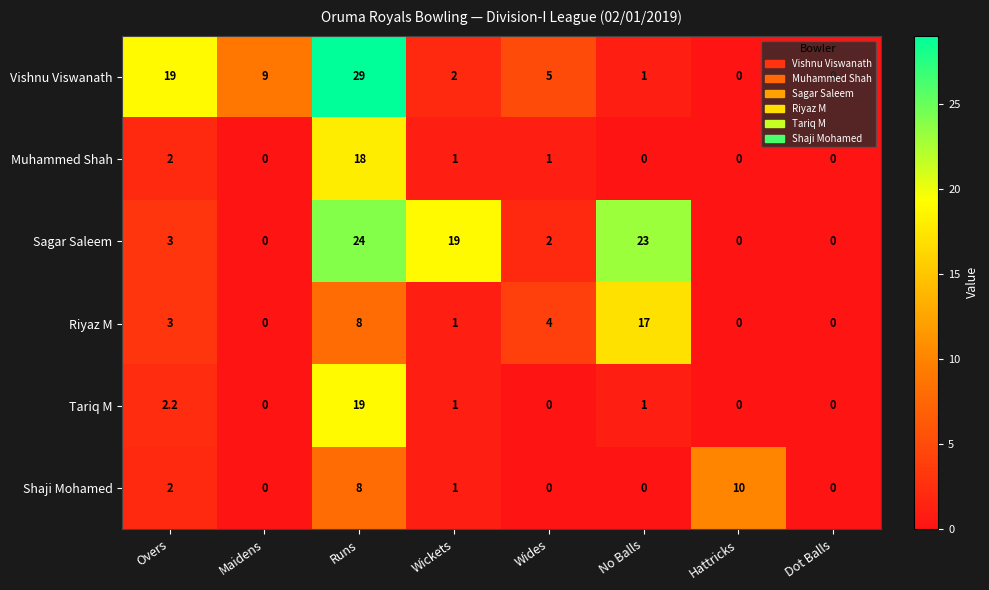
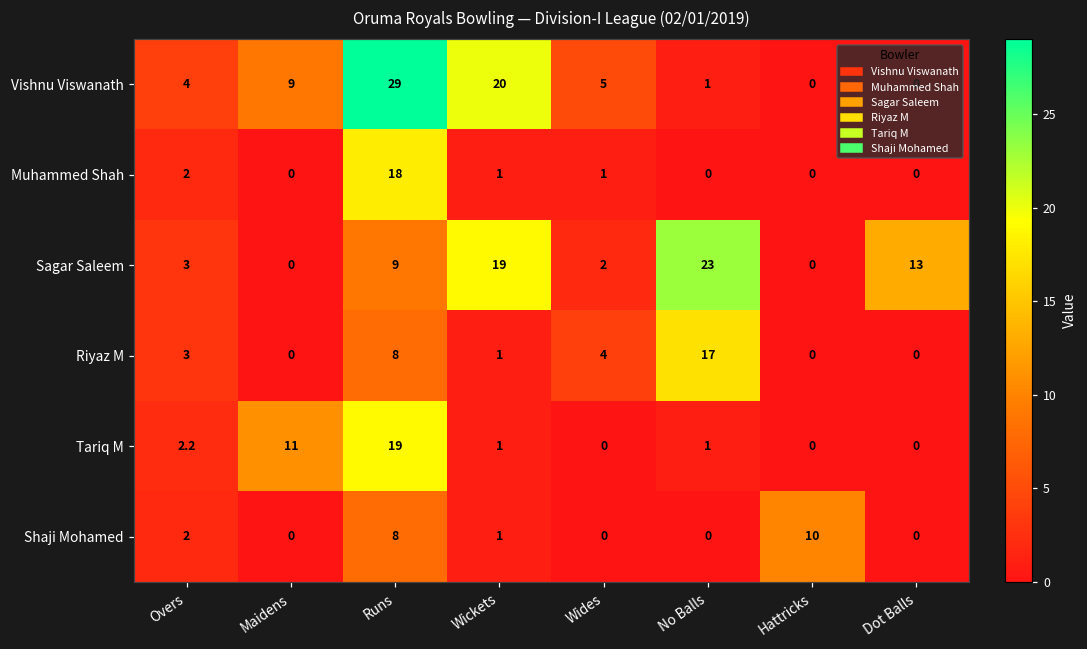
  {
    "Vishnu Viswanath": {
-     "Overs": 19,
+     "Overs": 4,
      "Maidens": 9,
      "Runs": 29,
-     "Wickets": 2,
+     "Wickets": 20,
      "Wides": 5,
      "No Balls": 1,
      "Hattricks": 0
    },
    "Muhammed Shah": {
      "Overs": 2,
      "Maidens": 0,
      "Runs": 18,
      "Wickets": 1,
      "Wides": 1,
      "No Balls": 0,
      "Hattricks": 0,
      "Dot Balls": 0
    },
    "Sagar Saleem": {
      "Overs": 3,
      "Maidens": 0,
-     "Runs": 24,
+     "Runs": 9,
      "Wickets": 19,
      "Wides": 2,
      "No Balls": 23,
      "Hattricks": 0,
-     "Dot Balls": 0
+     "Dot Balls": 13
    },
    "Riyaz M": {
      "Overs": 3,
      "Maidens": 0,
      "Runs": 8,
      "Wickets": 1,
      "Wides": 4,
      "No Balls": 17,
      "Hattricks": 0,
      "Dot Balls": 0
    },
    "Tariq M": {
      "Overs": 2.2,
-     "Maidens": 0,
+     "Maidens": 11,
      "Runs": 19,
      "Wickets": 1,
      "Wides": 0,
      "No Balls": 1,
      "Hattricks": 0,
      "Dot Balls": 0
    },
    "Shaji Mohamed": {
      "Overs": 2,
      "Maidens": 0,
      "Runs": 8,
      "Wickets": 1,
      "Wides": 0,
      "No Balls": 0,
      "Hattricks": 10,
      "Dot Balls": 0
    }
  }
